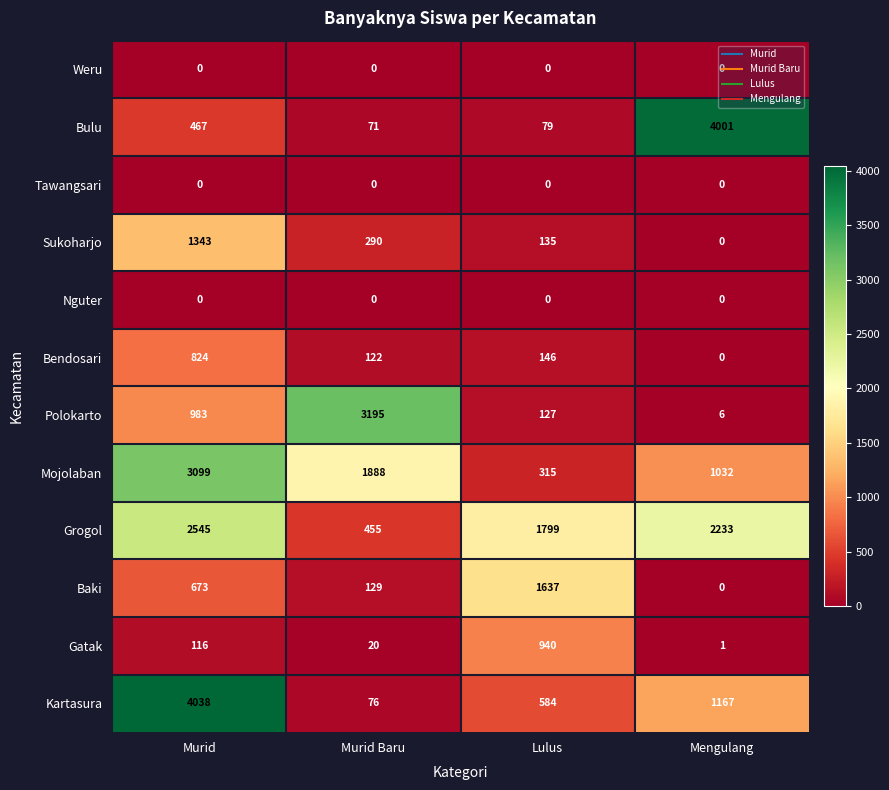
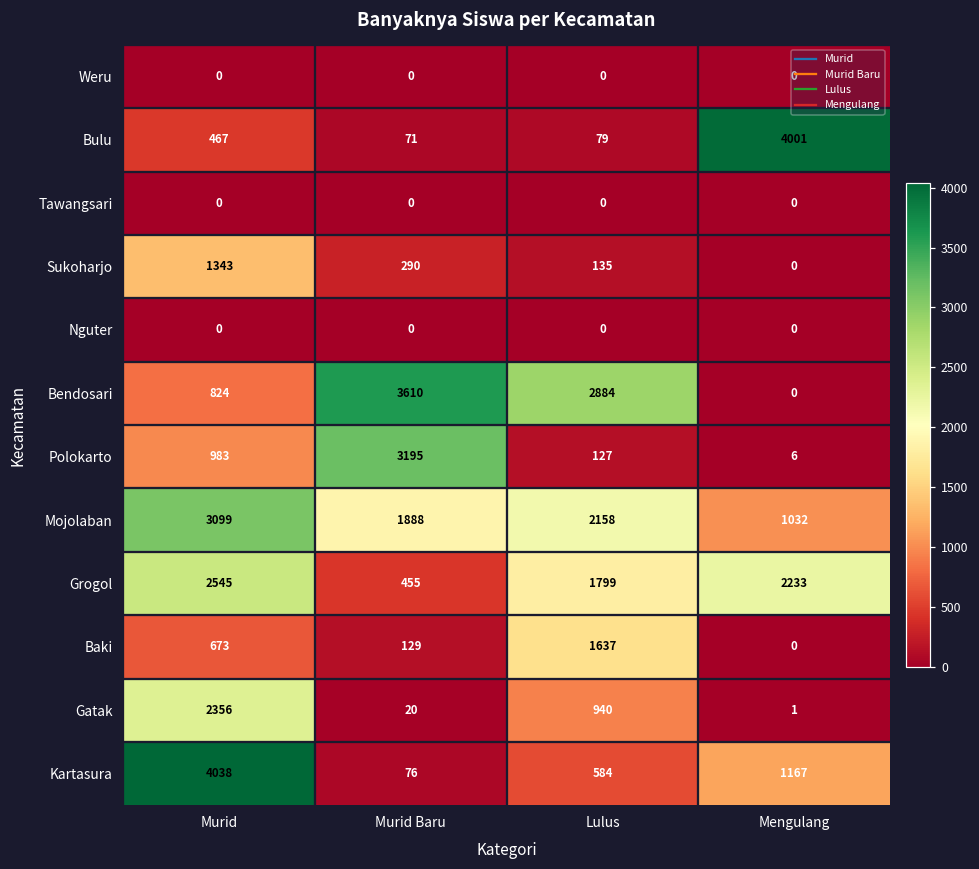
  {
    "Weru": {
      "Murid": 0,
      "Murid Baru": 0,
      "Lulus": 0
    },
    "Bulu": {
      "Murid": 467,
      "Murid Baru": 71,
      "Lulus": 79,
      "Mengulang": 4001
    },
    "Tawangsari": {
      "Murid": 0,
      "Murid Baru": 0,
      "Lulus": 0,
      "Mengulang": 0
    },
    "Sukoharjo": {
      "Murid": 1343,
      "Murid Baru": 290,
      "Lulus": 135,
      "Mengulang": 0
    },
    "Nguter": {
      "Murid": 0,
      "Murid Baru": 0,
      "Lulus": 0,
      "Mengulang": 0
    },
    "Bendosari": {
      "Murid": 824,
-     "Murid Baru": 122,
-     "Lulus": 146,
+     "Murid Baru": 3610,
+     "Lulus": 2884,
      "Mengulang": 0
    },
    "Polokarto": {
      "Murid": 983,
      "Murid Baru": 3195,
      "Lulus": 127,
      "Mengulang": 6
    },
    "Mojolaban": {
      "Murid": 3099,
      "Murid Baru": 1888,
-     "Lulus": 315,
+     "Lulus": 2158,
      "Mengulang": 1032
    },
    "Grogol": {
      "Murid": 2545,
      "Murid Baru": 455,
      "Lulus": 1799,
      "Mengulang": 2233
    },
    "Baki": {
      "Murid": 673,
      "Murid Baru": 129,
      "Lulus": 1637,
      "Mengulang": 0
    },
    "Gatak": {
-     "Murid": 116,
+     "Murid": 2356,
      "Murid Baru": 20,
      "Lulus": 940,
      "Mengulang": 1
    },
    "Kartasura": {
      "Murid": 4038,
      "Murid Baru": 76,
      "Lulus": 584,
      "Mengulang": 1167
    }
  }
